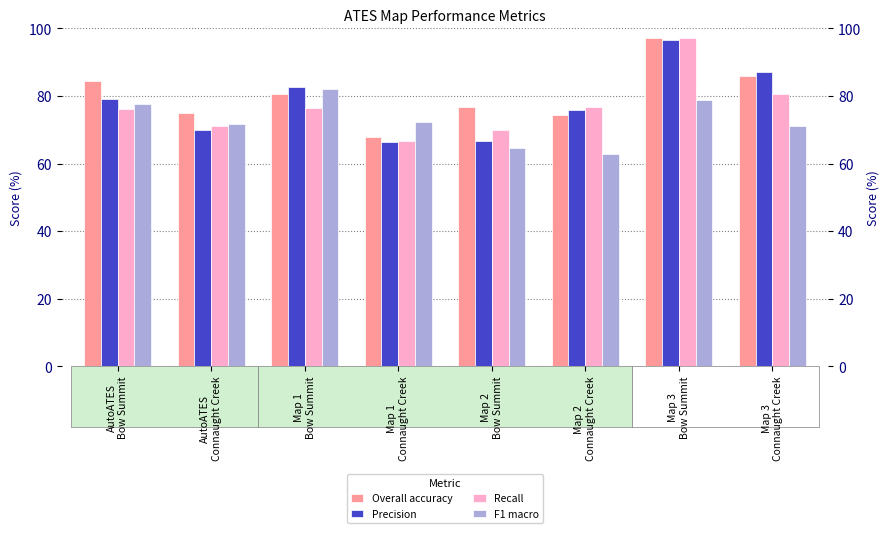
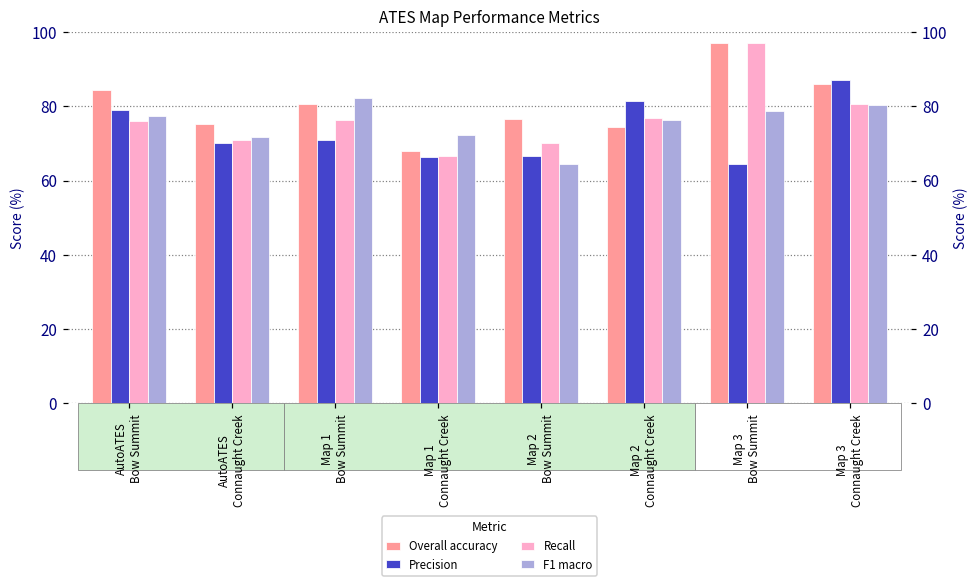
  {
    "Precision": {
      "AutoATES Bow Summit": 79,
      "AutoATES Connaught Creek": 70,
-     "Map 1 Bow Summit": 83,
+     "Map 1 Bow Summit": 71,
      "Map 1 Connaught Creek": 66,
      "Map 2 Bow Summit": 67,
-     "Map 2 Connaught Creek": 76,
-     "Map 3 Bow Summit": 97,
+     "Map 2 Connaught Creek": 81,
+     "Map 3 Bow Summit": 64,
      "Map 3 Connaught Creek": 87
    },
    "F1 macro": {
      "AutoATES Bow Summit": 78,
      "AutoATES Connaught Creek": 72,
      "Map 1 Bow Summit": 82,
      "Map 1 Connaught Creek": 72,
      "Map 2 Bow Summit": 65,
-     "Map 2 Connaught Creek": 63,
+     "Map 2 Connaught Creek": 76,
      "Map 3 Bow Summit": 79,
-     "Map 3 Connaught Creek": 71
+     "Map 3 Connaught Creek": 80
    }
  }
